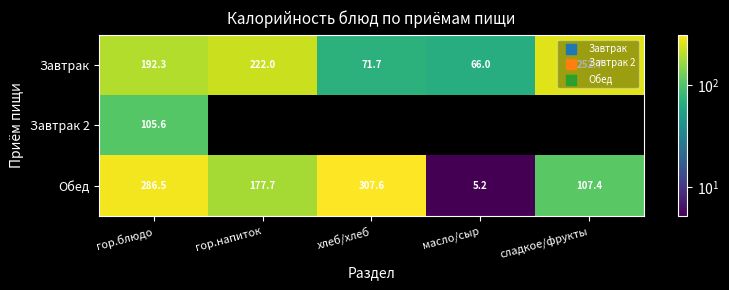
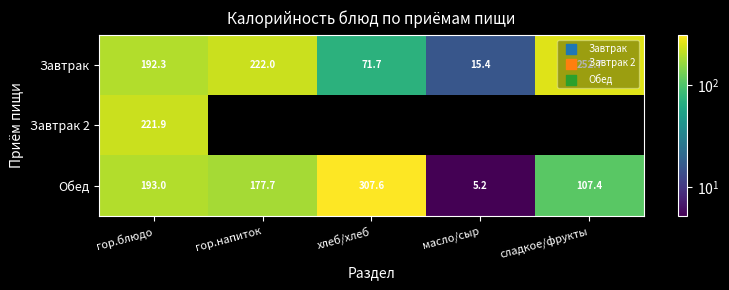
  {
    "Завтрак": {
      "гор.блюдо": 192.3,
      "гор.напиток": 222.0,
      "хлеб/хлеб": 71.7,
-     "масло/сыр": 66.0
+     "масло/сыр": 15.4
    },
    "Завтрак 2": {
-     "гор.блюдо": 105.6
+     "гор.блюдо": 221.9
    },
    "Обед": {
-     "гор.блюдо": 286.5,
+     "гор.блюдо": 193.0,
      "гор.напиток": 177.7,
      "хлеб/хлеб": 307.6,
      "масло/сыр": 5.2,
      "сладкое/фрукты": 107.4
    }
  }
